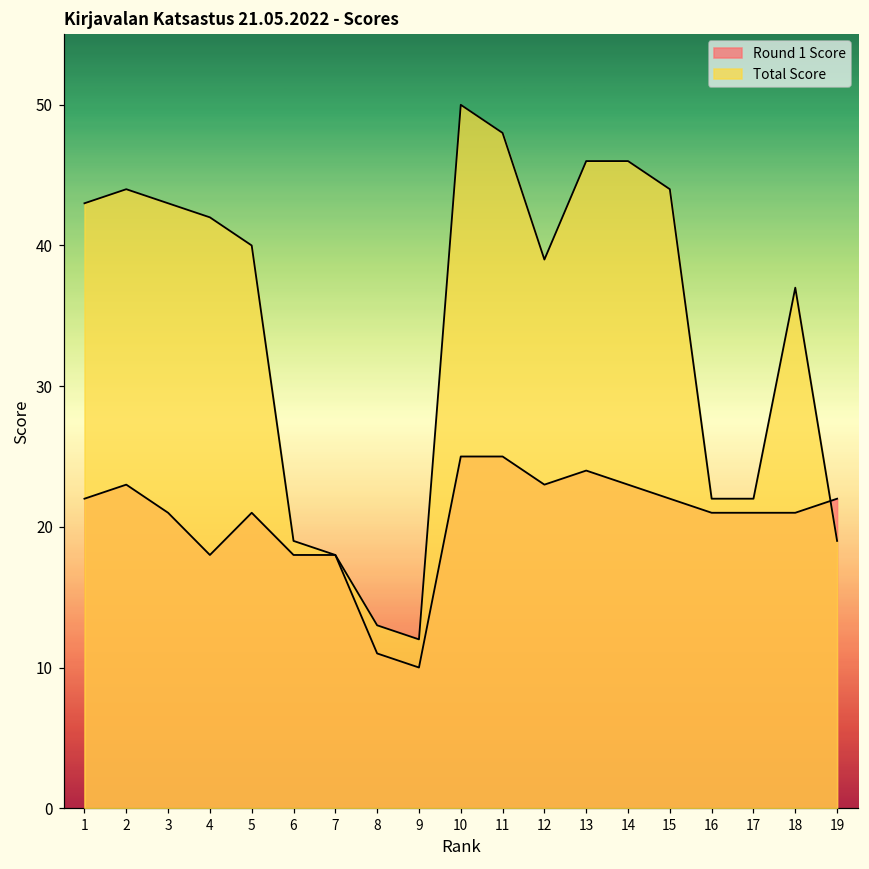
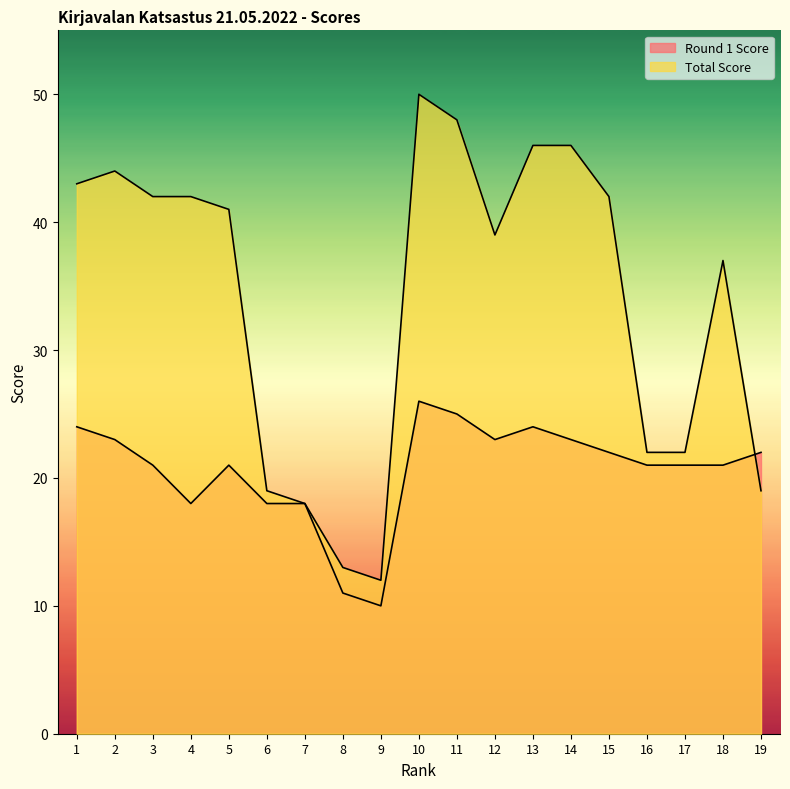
  {
    "Round 1 Score": {
-     "1": 22,
+     "1": 24,
      "2": 23,
      "3": 21,
      "4": 18,
      "5": 21,
      "6": 18,
      "8": 11,
      "9": 10,
-     "10": 25,
+     "10": 26,
      "11": 25,
      "12": 23,
      "13": 24,
      "14": 23,
      "15": 22,
      "16": 21,
      "17": 21,
      "18": 21,
      "19": 22
    },
    "Total Score": {
      "1": 43,
      "2": 44,
-     "3": 43,
+     "3": 42,
      "4": 42,
-     "5": 40,
+     "5": 41,
      "6": 19,
      "8": 13,
      "9": 12,
      "10": 50,
      "11": 48,
      "12": 39,
      "13": 46,
      "14": 46,
-     "15": 44,
+     "15": 42,
      "16": 22,
      "17": 22,
      "18": 37,
      "19": 19
    }
  }
